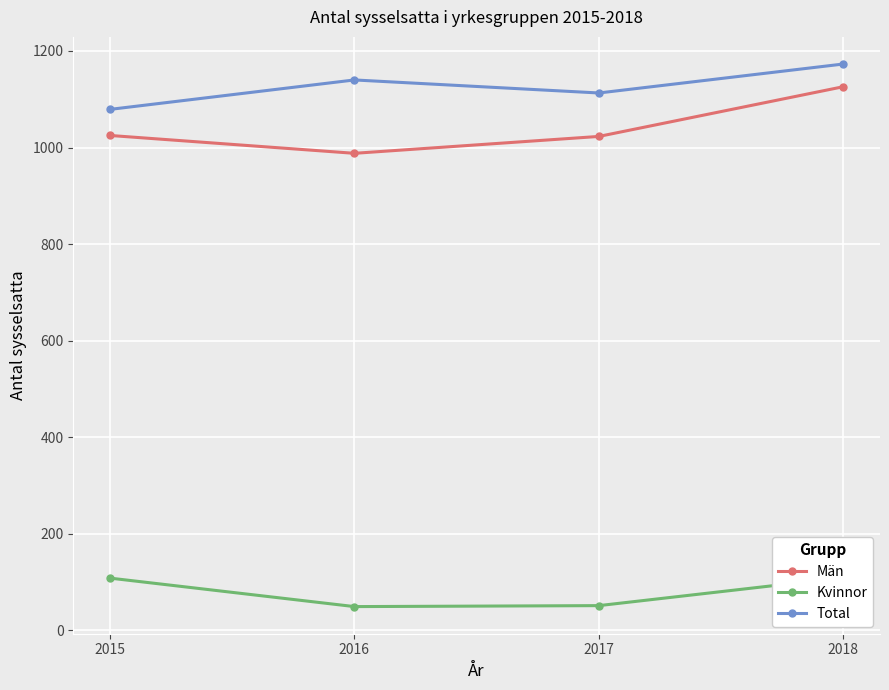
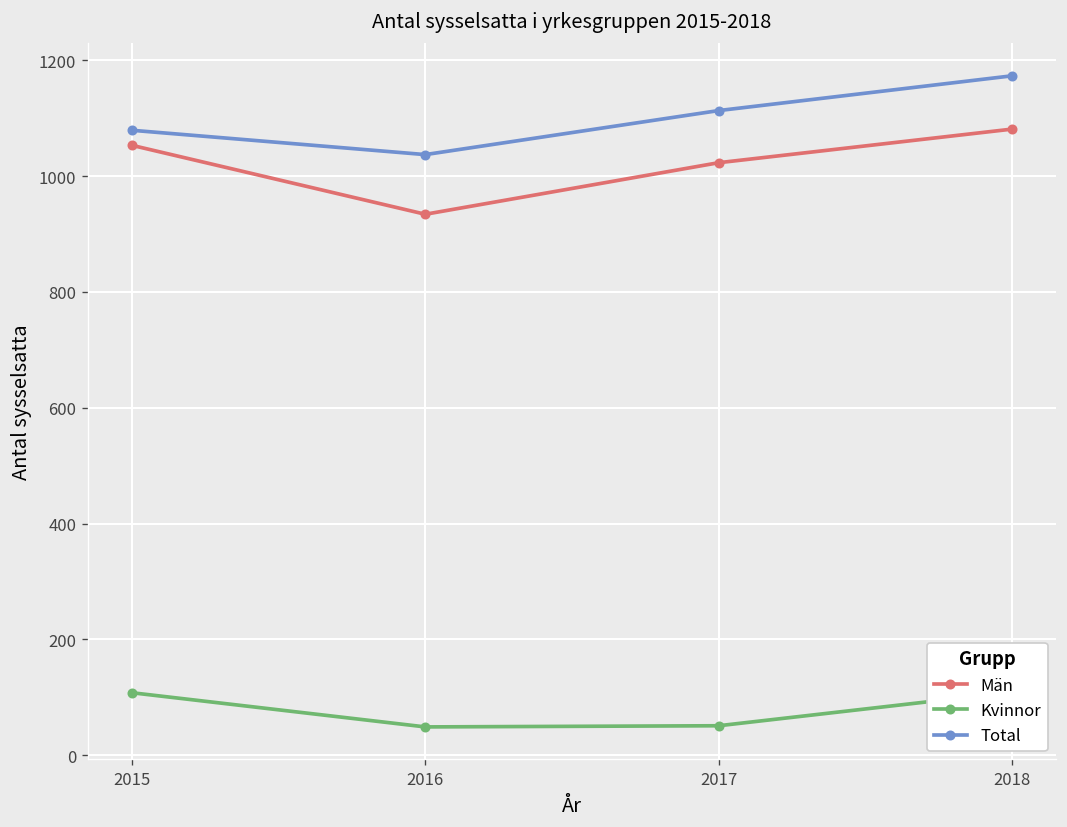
  {
    "Män": {
-     "2015": 1030,
-     "2016": 990,
+     "2015": 1050,
+     "2016": 930,
      "2017": 1020,
-     "2018": 1130
+     "2018": 1080
    },
    "Kvinnor": {
      "2015": 110,
      "2016": 50,
      "2017": 50
    },
    "Total": {
      "2015": 1080,
-     "2016": 1140,
+     "2016": 1040,
      "2017": 1110,
      "2018": 1170
    }
  }
